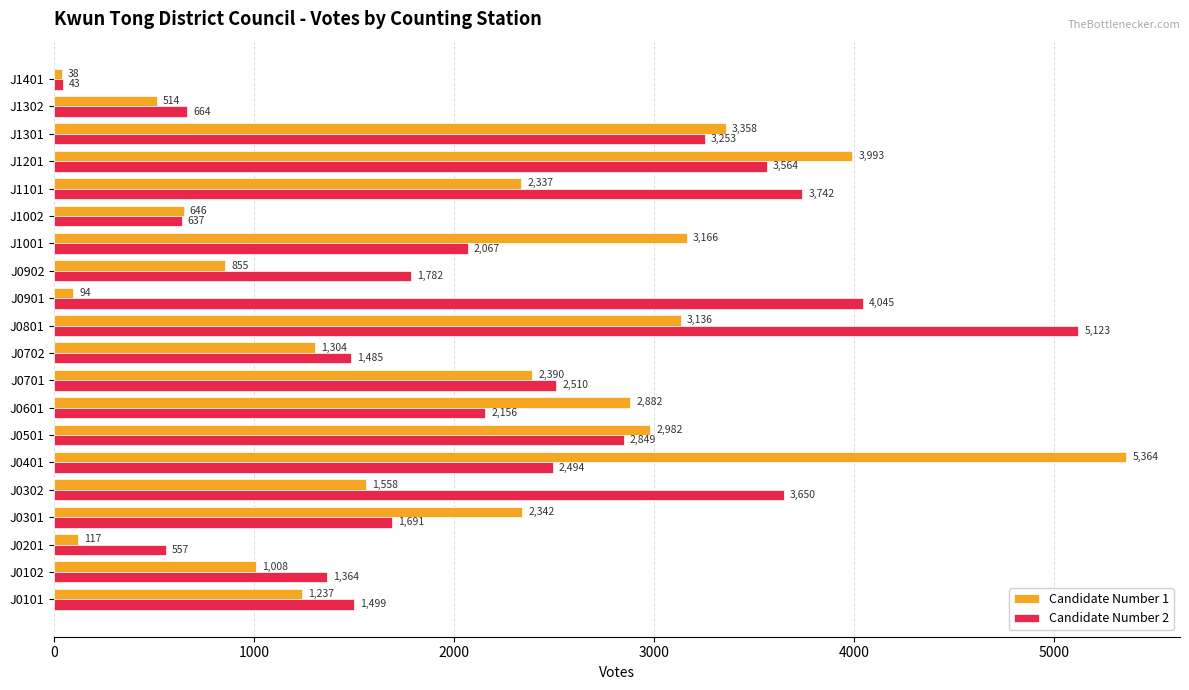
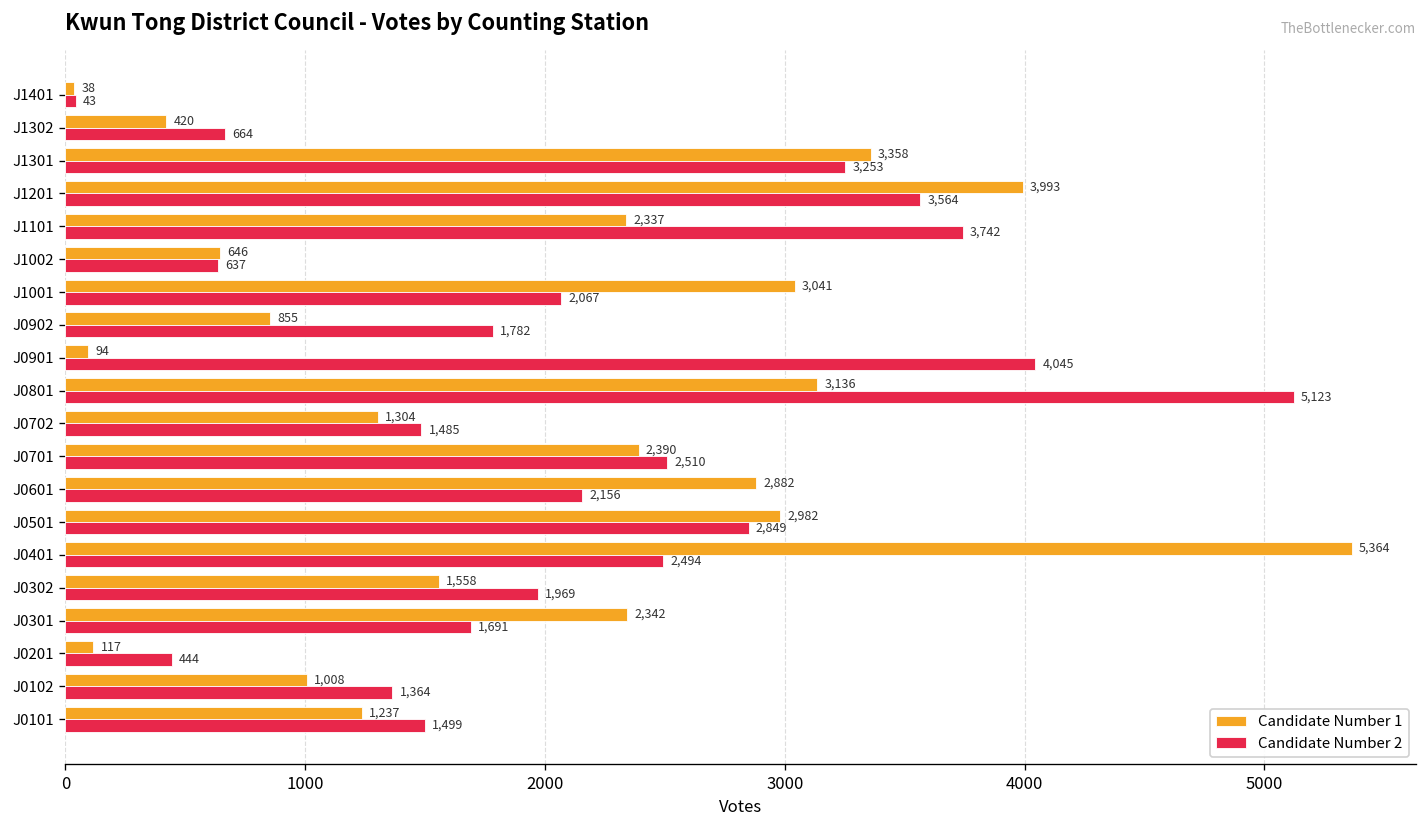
  {
    "Candidate Number 1": {
      "J1401": "38",
-     "J1302": "514",
+     "J1302": "420",
      "J1301": "3,358",
      "J1201": "3,993",
      "J1101": "2,337",
      "J1002": "646",
-     "J1001": "3,166",
+     "J1001": "3,041",
      "J0902": "855",
      "J0901": "94",
      "J0801": "3,136",
      "J0702": "1,304",
      "J0701": "2,390",
      "J0601": "2,882",
      "J0501": "2,982",
      "J0401": "5,364",
      "J0302": "1,558",
      "J0301": "2,342",
      "J0201": "117",
      "J0102": "1,008",
      "J0101": "1,237"
    },
    "Candidate Number 2": {
      "J1401": "43",
      "J1302": "664",
      "J1301": "3,253",
      "J1201": "3,564",
      "J1101": "3,742",
      "J1002": "637",
      "J1001": "2,067",
      "J0902": "1,782",
      "J0901": "4,045",
      "J0801": "5,123",
      "J0702": "1,485",
      "J0701": "2,510",
      "J0601": "2,156",
      "J0501": "2,849",
      "J0401": "2,494",
-     "J0302": "3,650",
+     "J0302": "1,969",
      "J0301": "1,691",
-     "J0201": "557",
+     "J0201": "444",
      "J0102": "1,364",
      "J0101": "1,499"
    }
  }
